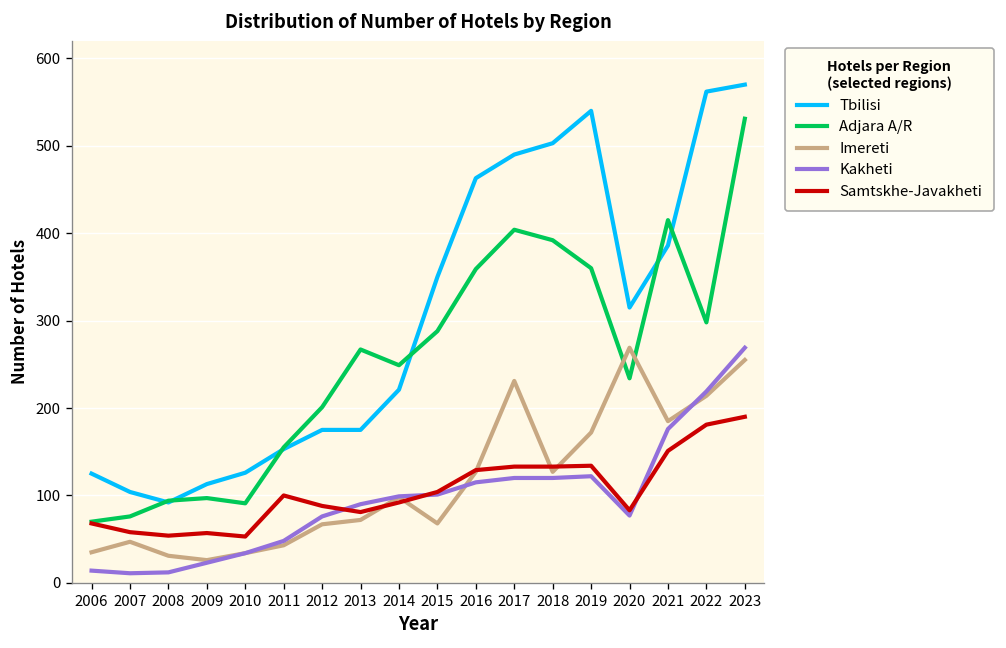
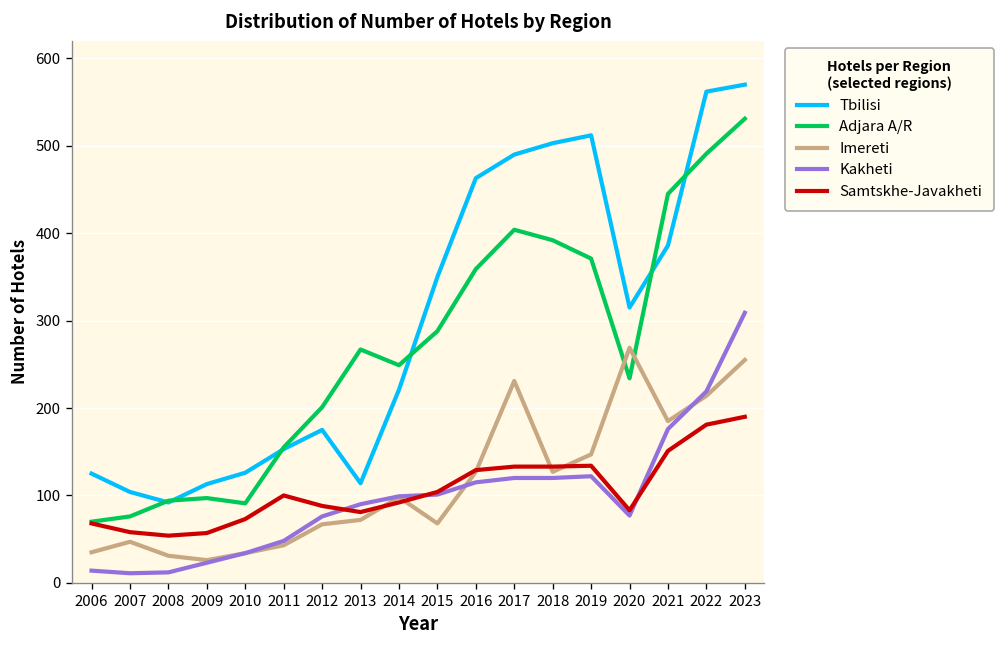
  {
    "Tbilisi": {
      "2006": 130,
      "2007": 100,
      "2009": 110,
      "2010": 130,
      "2012": 180,
-     "2013": 180,
+     "2013": 110,
      "2014": 220,
      "2015": 350,
      "2016": 460,
      "2017": 490,
      "2018": 500,
-     "2019": 540,
+     "2019": 510,
      "2020": 320,
      "2021": 390,
      "2022": 560,
      "2023": 570
    },
    "Adjara A/R": {
      "2007": 80,
      "2009": 100,
      "2010": 90,
      "2012": 200,
      "2013": 270,
      "2014": 250,
      "2015": 290,
      "2016": 360,
      "2017": 400,
      "2018": 390,
-     "2019": 360,
+     "2019": 370,
      "2020": 230,
-     "2021": 420,
-     "2022": 300,
+     "2021": 450,
+     "2022": 490,
      "2023": 530
    },
    "Imereti": {
      "2006": 40,
      "2007": 50,
      "2008": 30,
      "2011": 40,
      "2012": 70,
      "2013": 70,
      "2015": 70,
      "2017": 230,
      "2018": 130,
-     "2019": 170,
+     "2019": 150,
      "2020": 270,
      "2021": 190,
      "2022": 210,
      "2023": 260
    },
    "Kakheti": {
      "2006": 10,
      "2007": 10,
      "2008": 10,
      "2011": 50,
      "2012": 80,
      "2013": 90,
      "2016": 120,
      "2017": 120,
      "2018": 120,
      "2019": 120,
      "2020": 80,
      "2021": 180,
      "2022": 220,
-     "2023": 270
+     "2023": 310
    },
    "Samtskhe-Javakheti": {
      "2007": 60,
      "2008": 50,
      "2009": 60,
-     "2010": 50,
+     "2010": 70,
      "2011": 100,
      "2012": 90,
      "2013": 80,
      "2014": 90,
      "2017": 130,
      "2018": 130,
      "2019": 130,
      "2020": 80,
      "2021": 150,
      "2022": 180,
      "2023": 190
    }
  }
